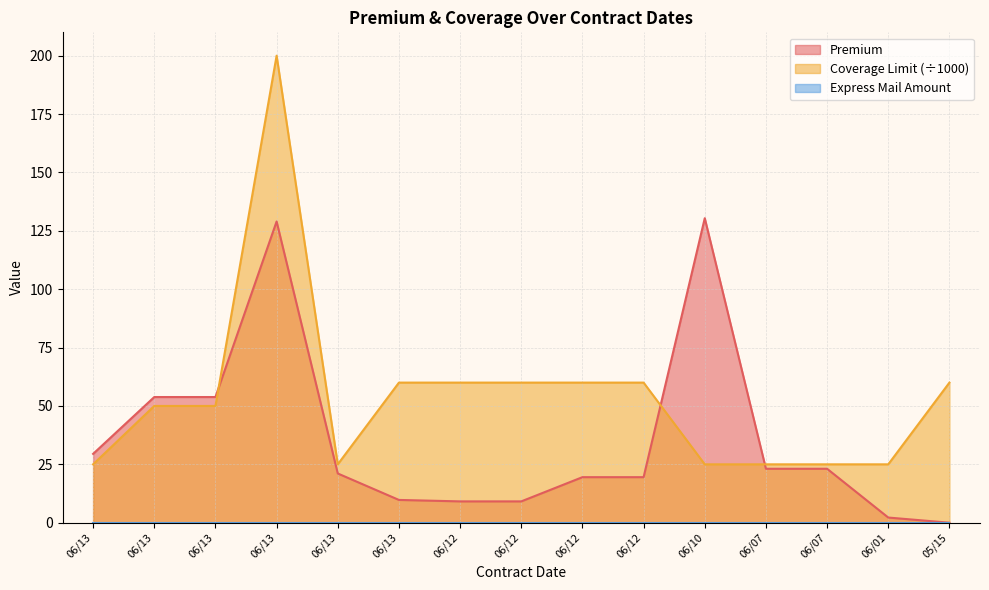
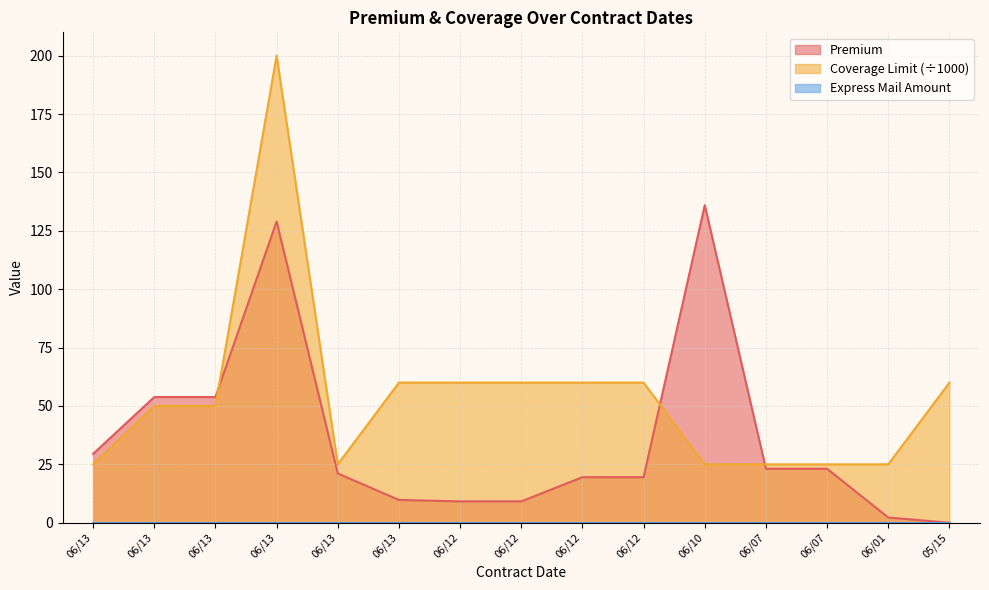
  {
    "Premium": {
-     "06/10": 130,
+     "06/10": 136,
      "06/01": 2
    },
    "Coverage Limit (÷1000)": {
      "06/10": 25,
      "06/01": 25,
      "05/15": 60
    },
    "Express Mail Amount": {
      "06/10": 0,
      "06/01": 0
    }
  }
